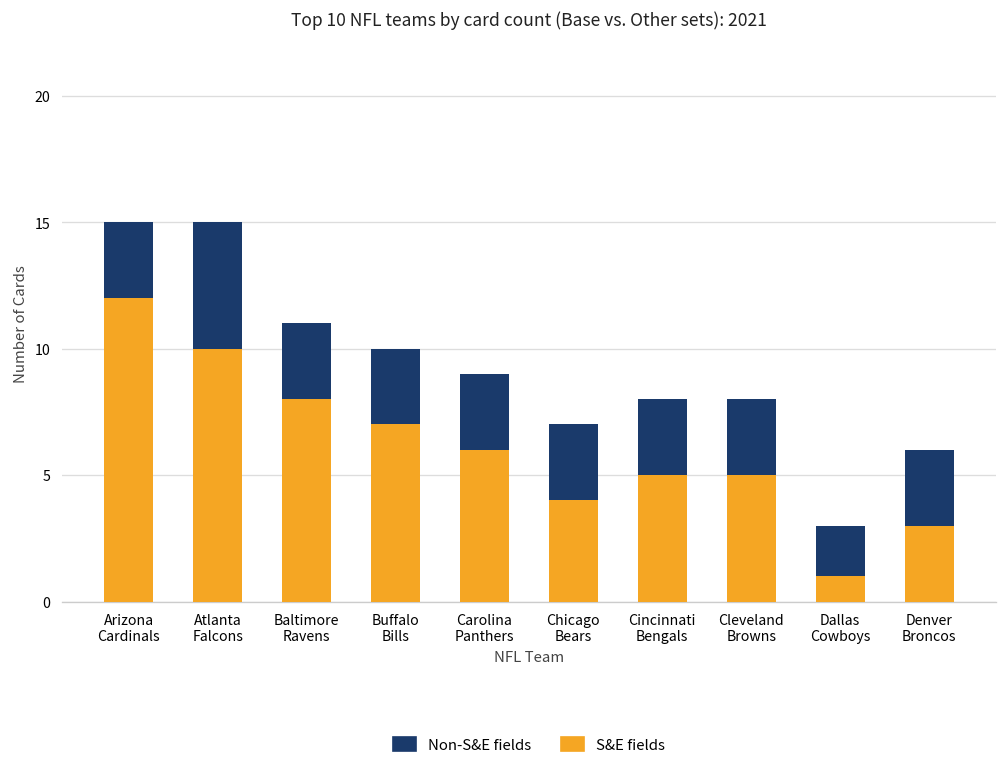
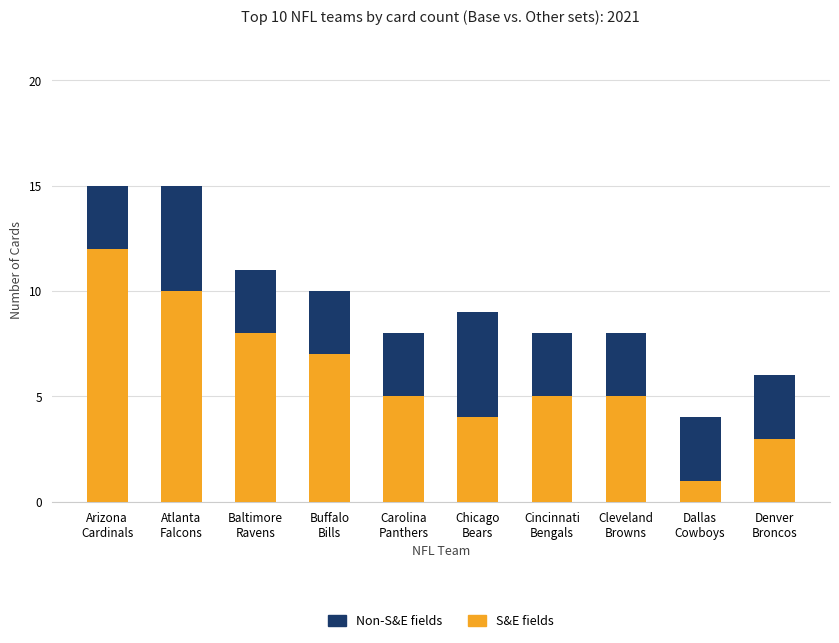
  {
    "S&E fields": {
      "Arizona Cardinals": 12,
      "Atlanta Falcons": 10,
      "Baltimore Ravens": 8,
      "Buffalo Bills": 7,
-     "Carolina Panthers": 6,
+     "Carolina Panthers": 5,
      "Chicago Bears": 4,
      "Cincinnati Bengals": 5,
      "Cleveland Browns": 5,
      "Dallas Cowboys": 1,
      "Denver Broncos": 3
    },
    "Non-S&E fields": {
      "Arizona Cardinals": 3,
      "Atlanta Falcons": 5,
      "Baltimore Ravens": 3,
      "Buffalo Bills": 3,
      "Carolina Panthers": 3,
-     "Chicago Bears": 3,
+     "Chicago Bears": 5,
      "Cincinnati Bengals": 3,
      "Cleveland Browns": 3,
-     "Dallas Cowboys": 2,
+     "Dallas Cowboys": 3,
      "Denver Broncos": 3
    }
  }
